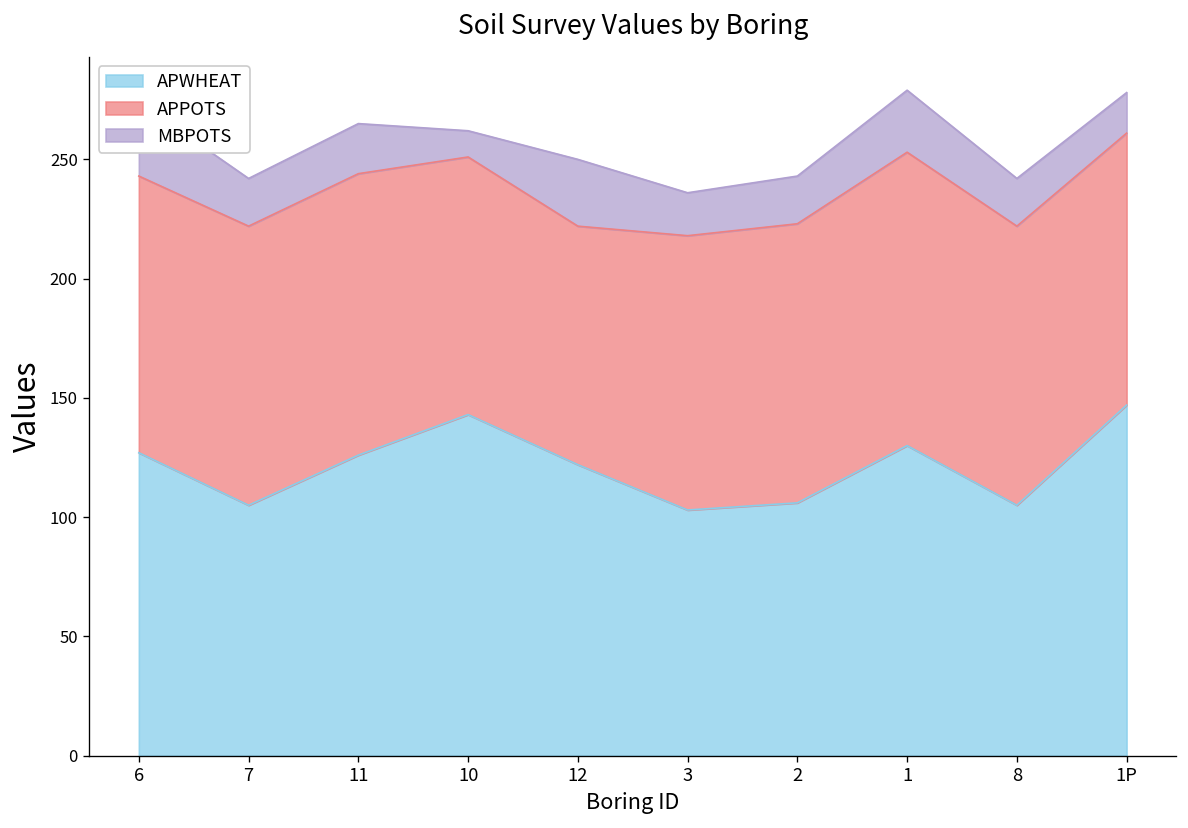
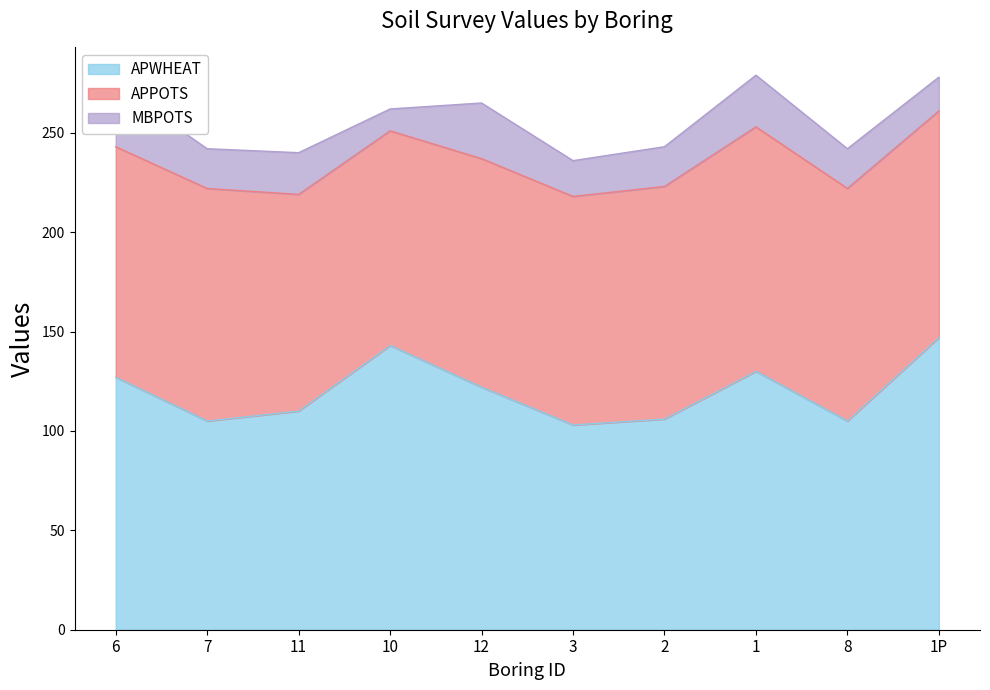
  {
    "APWHEAT": {
      "6": 127,
      "7": 105,
-     "11": 126,
+     "11": 110,
      "10": 143,
      "12": 122,
      "3": 103,
      "2": 106,
      "1": 130,
      "8": 105,
      "1P": 147
    },
    "APPOTS": {
      "6": 116,
      "7": 117,
-     "11": 118,
+     "11": 109,
      "10": 108,
-     "12": 100,
+     "12": 115,
      "3": 115,
      "2": 117,
      "1": 123,
      "8": 117,
      "1P": 114
    },
    "MBPOTS": {
      "7": 20,
      "11": 21,
      "10": 11,
      "12": 28,
      "3": 18,
      "2": 20,
      "1": 26,
      "8": 20,
      "1P": 17
    }
  }
